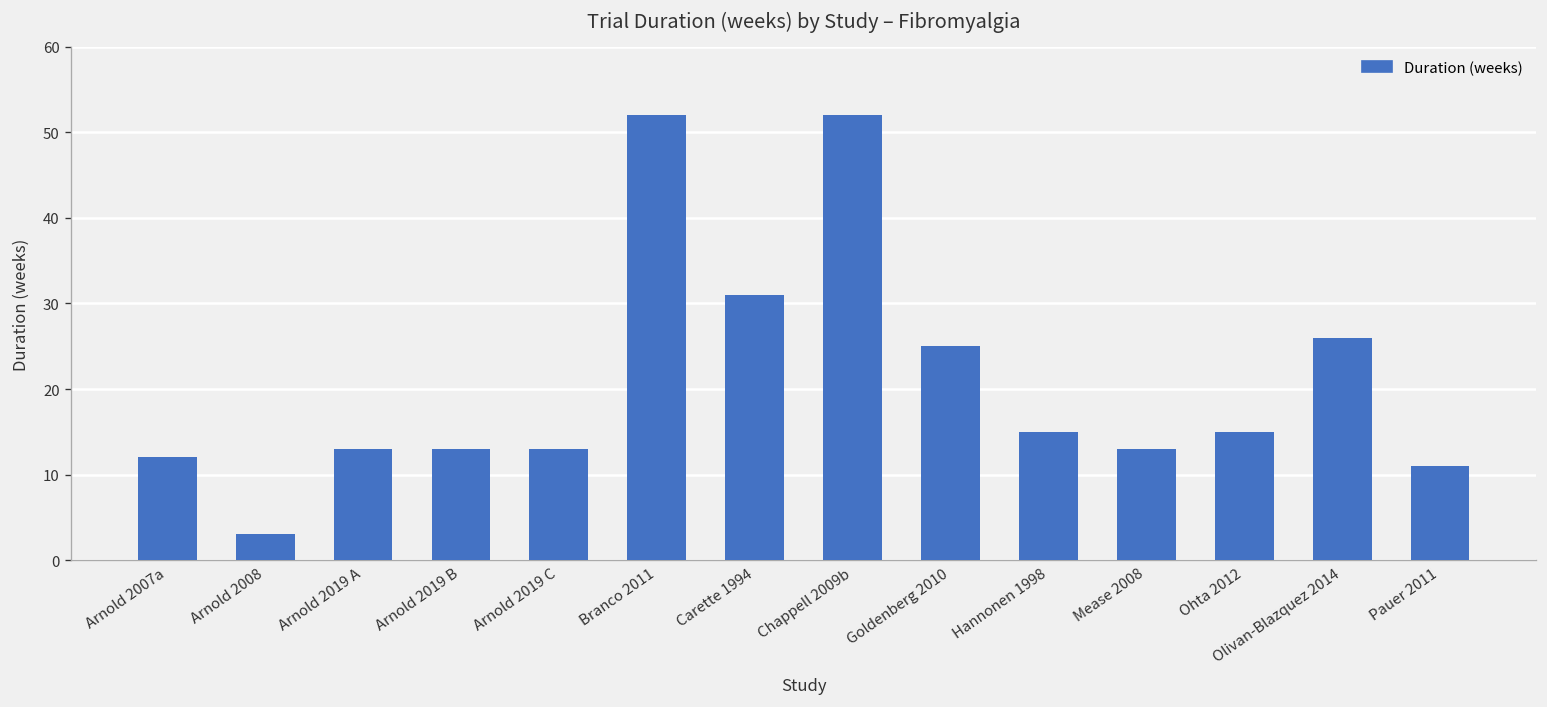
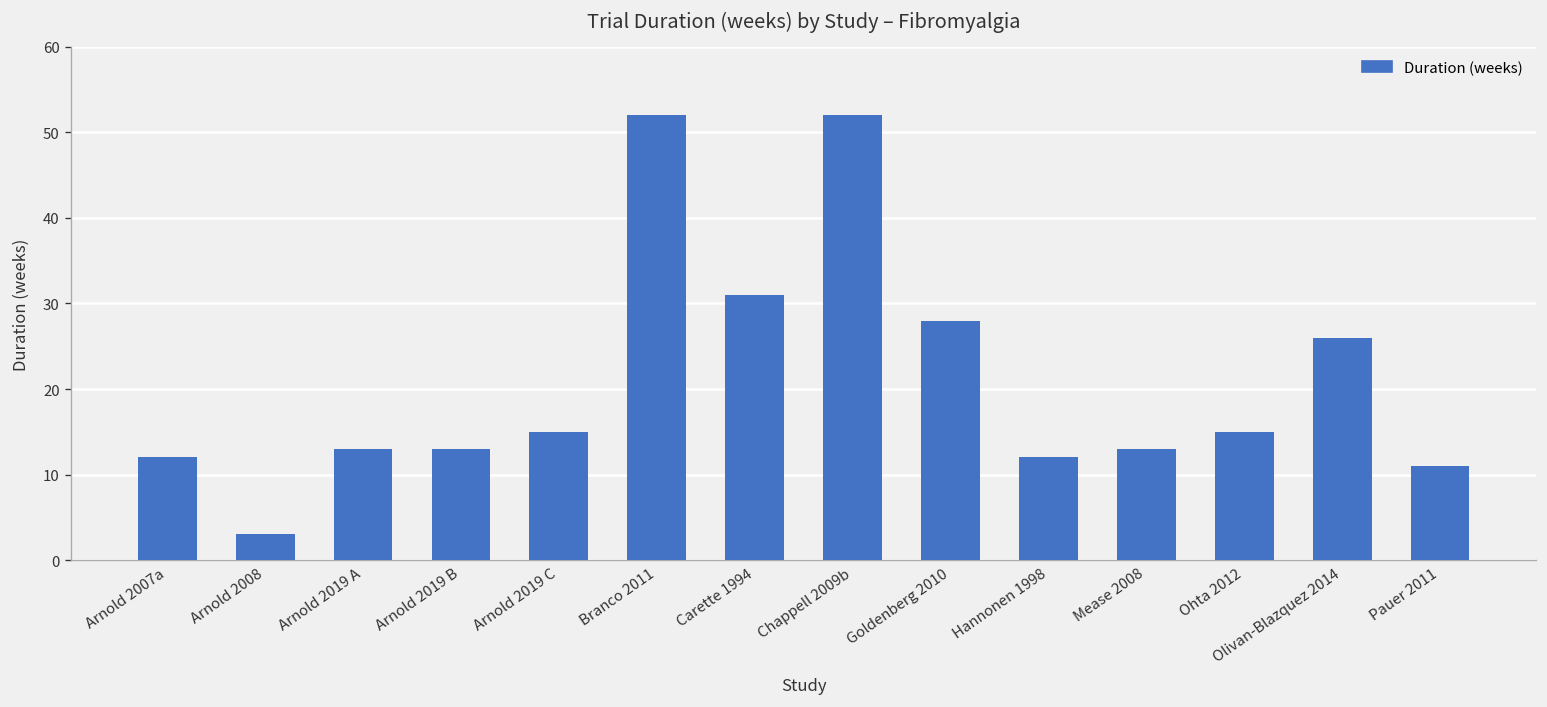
  {
    "Arnold 2007a": 12,
    "Arnold 2008": 3,
    "Arnold 2019 A": 13,
    "Arnold 2019 B": 13,
-   "Arnold 2019 C": 13,
+   "Arnold 2019 C": 15,
    "Branco 2011": 52,
    "Carette 1994": 31,
    "Chappell 2009b": 52,
-   "Goldenberg 2010": 25,
-   "Hannonen 1998": 15,
+   "Goldenberg 2010": 28,
+   "Hannonen 1998": 12,
    "Mease 2008": 13,
    "Ohta 2012": 15,
    "Olivan-Blazquez 2014": 26,
    "Pauer 2011": 11
  }
